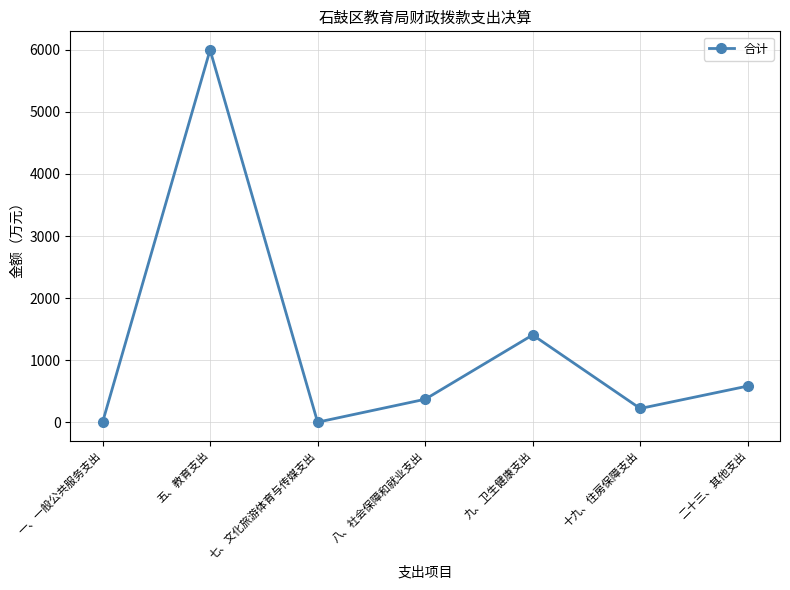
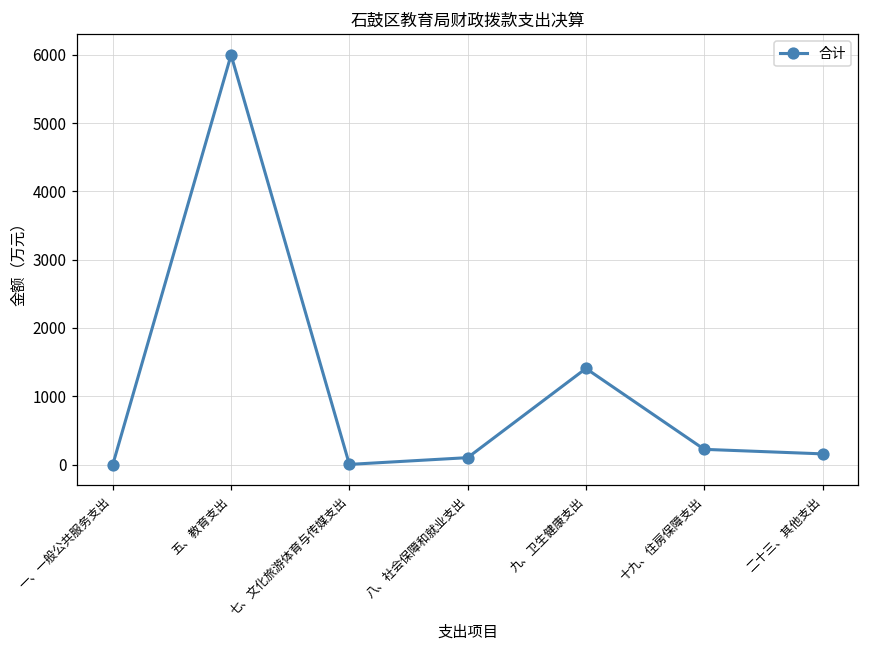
  {
    "一、一般公共服务支出": 0,
    "五、教育支出": 6000,
    "七、文化旅游体育与传媒支出": 0,
-   "八、社会保障和就业支出": 400,
+   "八、社会保障和就业支出": 100,
    "九、卫生健康支出": 1400,
    "十九、住房保障支出": 200,
-   "二十三、其他支出": 600
+   "二十三、其他支出": 200
  }
